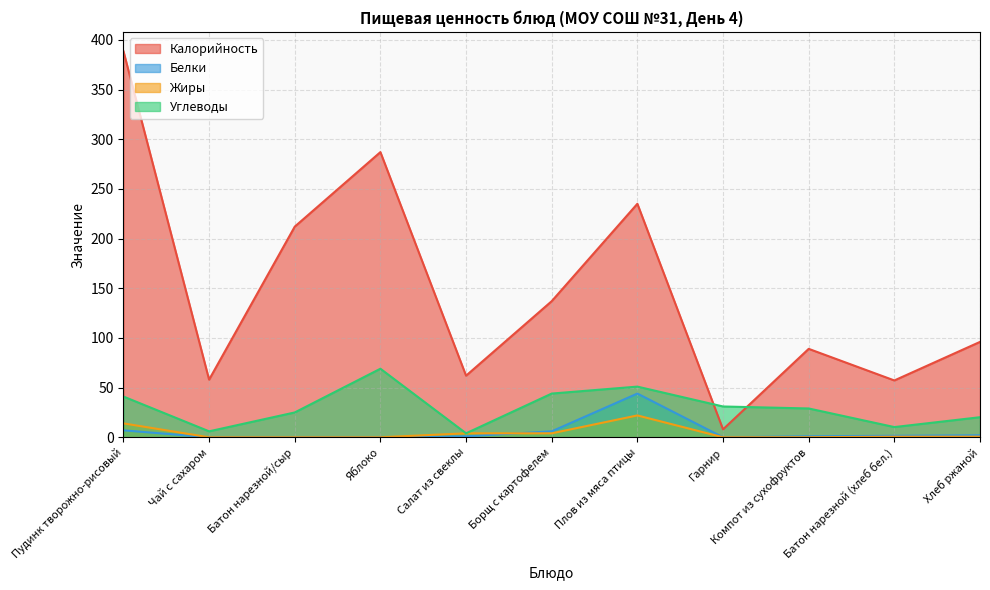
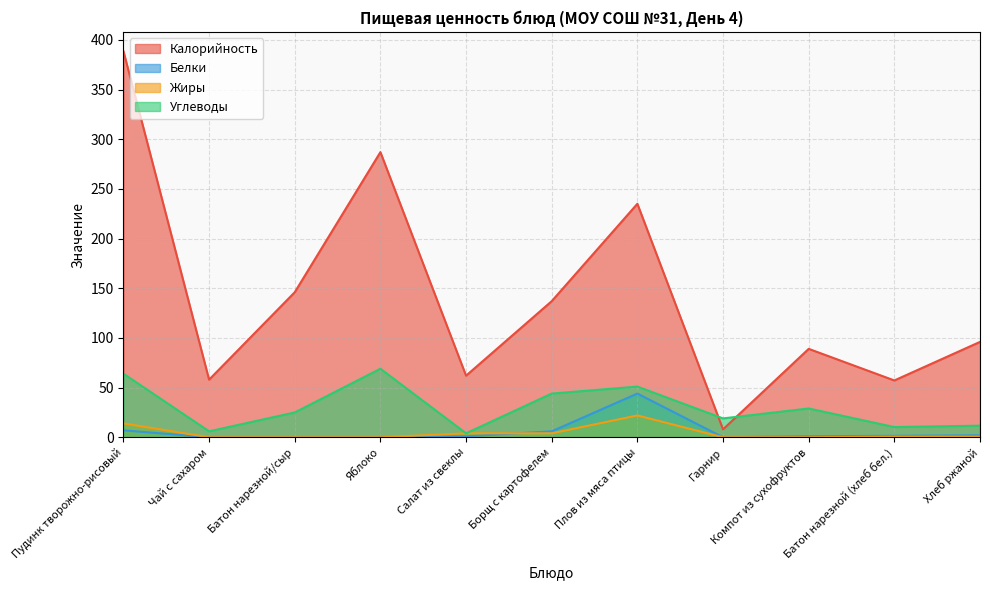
  {
    "Калорийность": {
      "Пудинк творожно-рисовый": 390,
      "Чай с сахаром": 60,
-     "Батон нарезной/сыр": 210,
+     "Батон нарезной/сыр": 150,
      "Яблоко": 290,
      "Салат из свеклы": 60,
      "Борщ с картофелем": 140,
      "Плов из мяса птицы": 240,
      "Гарнир": 10,
      "Компот из сухофруктов": 90,
      "Батон нарезной (хлеб бел.)": 60,
      "Хлеб ржаной": 100
    },
    "Белки": {
      "Пудинк творожно-рисовый": 10,
      "Салат из свеклы": 0,
      "Плов из мяса птицы": 40
    },
    "Жиры": {
      "Пудинк творожно-рисовый": 10,
      "Плов из мяса птицы": 20
    },
    "Углеводы": {
-     "Пудинк творожно-рисовый": 40,
+     "Пудинк творожно-рисовый": 60,
      "Чай с сахаром": 10,
      "Батон нарезной/сыр": 30,
      "Яблоко": 70,
      "Борщ с картофелем": 40,
      "Плов из мяса птицы": 50,
-     "Гарнир": 30,
+     "Гарнир": 20,
      "Компот из сухофруктов": 30,
      "Батон нарезной (хлеб бел.)": 10,
-     "Хлеб ржаной": 20
+     "Хлеб ржаной": 10
    }
  }
